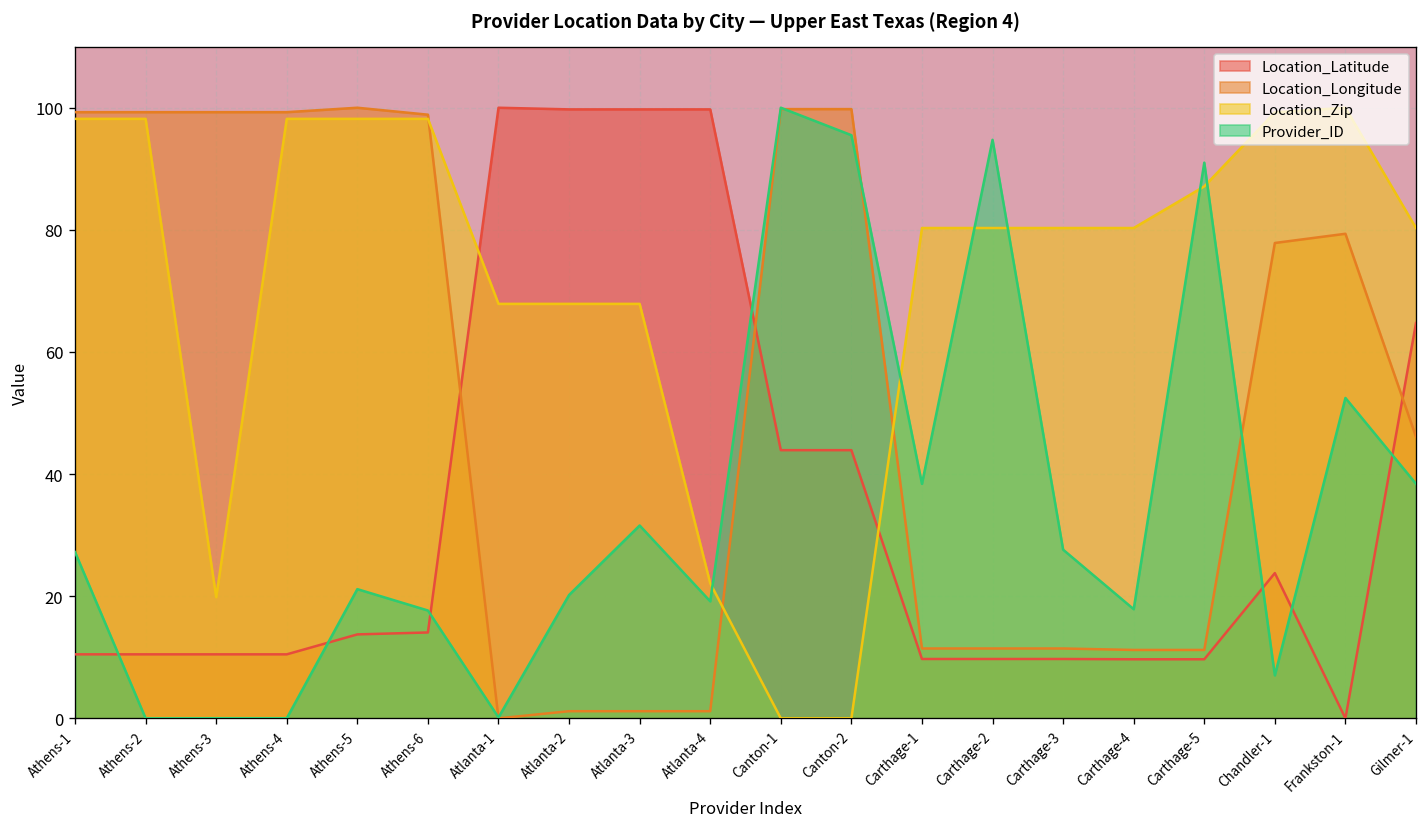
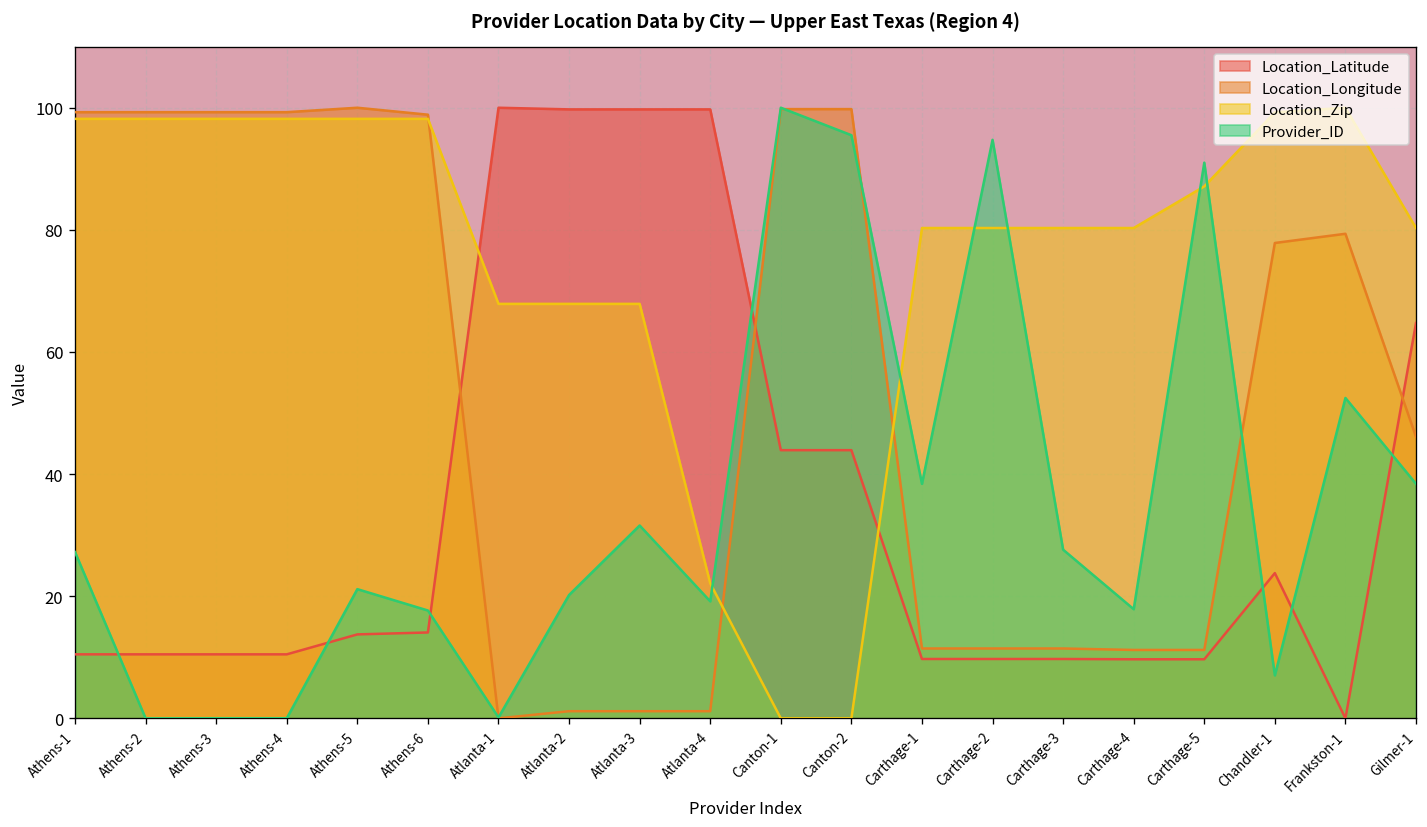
  {
    "Location_Zip": {
      "Athens-1": 98,
      "Athens-2": 98,
-     "Athens-3": 20,
+     "Athens-3": 98,
      "Athens-4": 98,
      "Athens-5": 98,
      "Athens-6": 98,
      "Atlanta-1": 68,
      "Atlanta-2": 68,
      "Atlanta-3": 68,
      "Atlanta-4": 22,
      "Canton-1": 0,
      "Canton-2": 0,
      "Carthage-1": 80,
      "Carthage-2": 80,
      "Carthage-3": 80,
      "Carthage-4": 80,
      "Carthage-5": 87,
      "Gilmer-1": 80
    },
    "Provider_ID": {
      "Athens-1": 27,
      "Athens-2": 0,
      "Athens-3": 0,
      "Athens-4": 0,
      "Athens-5": 21,
      "Athens-6": 18,
      "Atlanta-2": 20,
      "Atlanta-3": 32,
      "Atlanta-4": 19,
      "Canton-2": 96,
      "Carthage-1": 38,
      "Carthage-2": 95,
      "Carthage-3": 28,
      "Carthage-4": 18,
      "Carthage-5": 91,
      "Chandler-1": 7,
      "Frankston-1": 52,
      "Gilmer-1": 38
    }
  }
